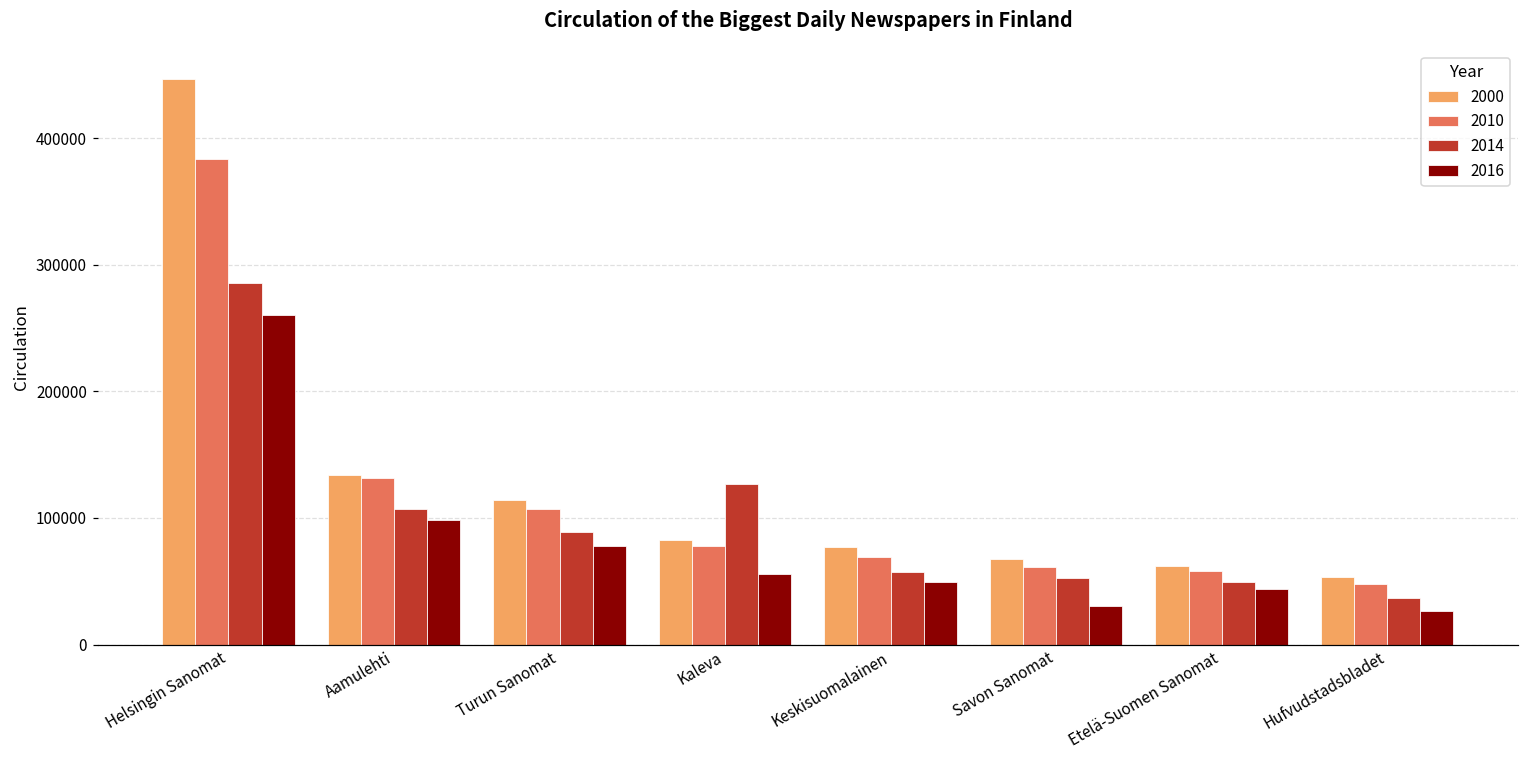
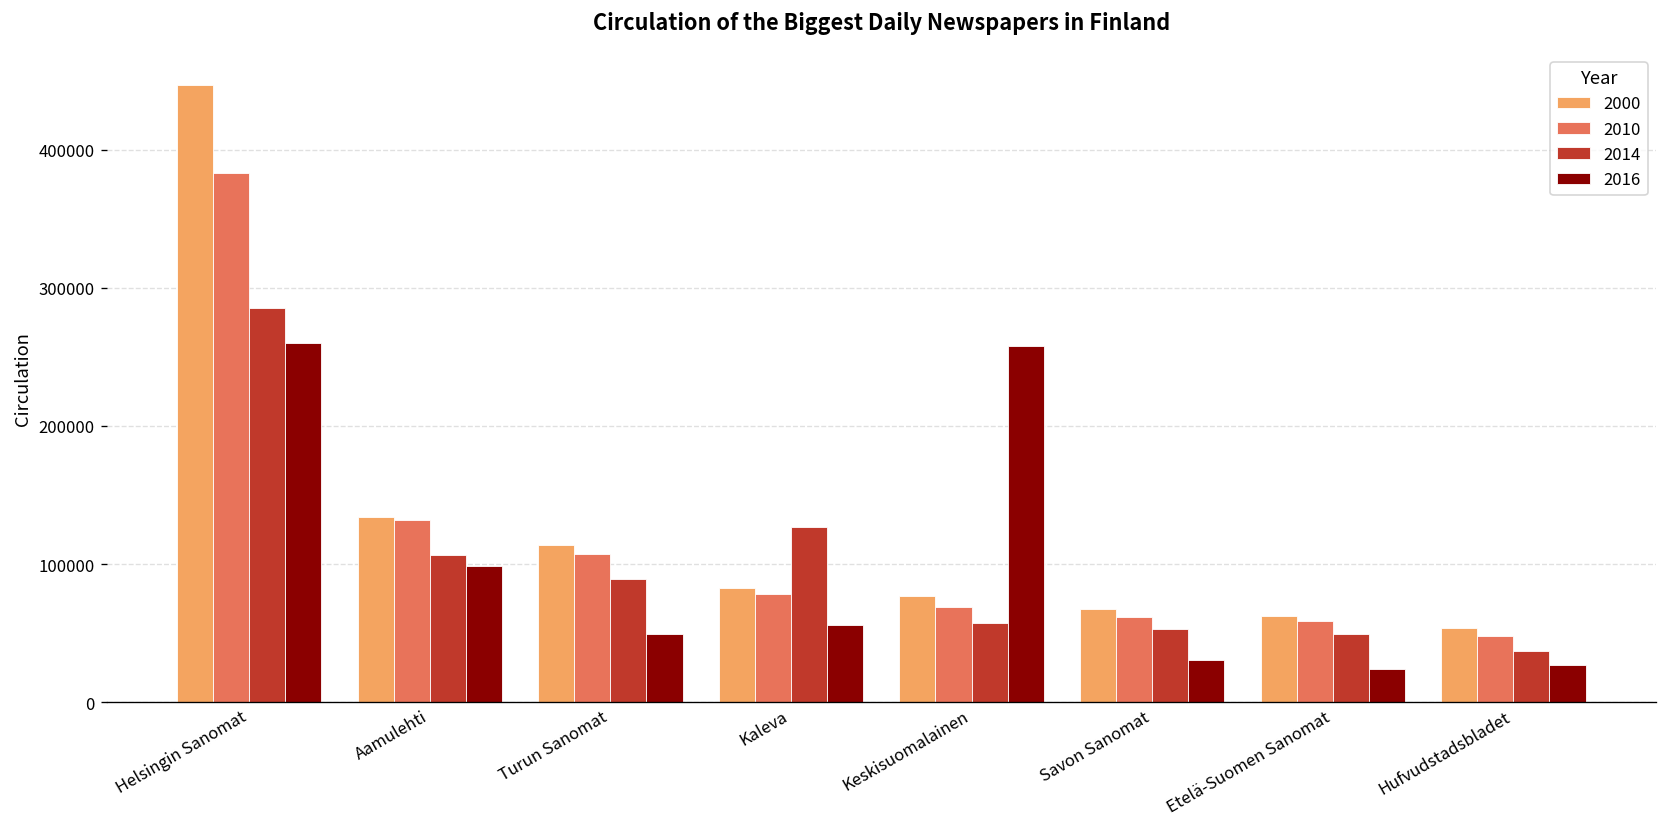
  {
    "2014": {
      "Helsingin Sanomat": 285000,
      "Aamulehti": 107000,
      "Turun Sanomat": 89000,
      "Kaleva": 127000,
      "Keskisuomalainen": 57000,
      "Savon Sanomat": 53000,
      "Etelä-Suomen Sanomat": 49000,
      "Hufvudstadsbladet": 37000
    },
    "2016": {
      "Helsingin Sanomat": 260000,
      "Aamulehti": 98000,
-     "Turun Sanomat": 78000,
+     "Turun Sanomat": 49000,
      "Kaleva": 56000,
-     "Keskisuomalainen": 49000,
+     "Keskisuomalainen": 258000,
      "Savon Sanomat": 31000,
-     "Etelä-Suomen Sanomat": 44000,
+     "Etelä-Suomen Sanomat": 24000,
      "Hufvudstadsbladet": 27000
    }
  }
